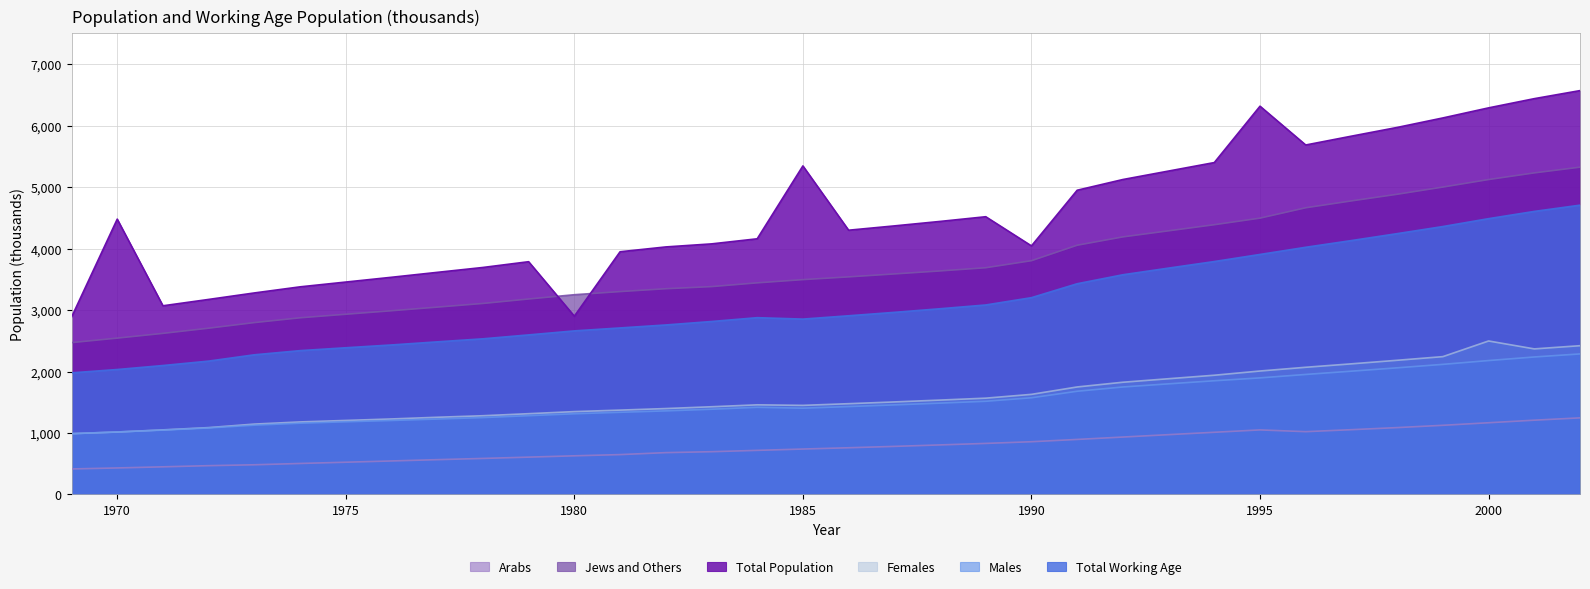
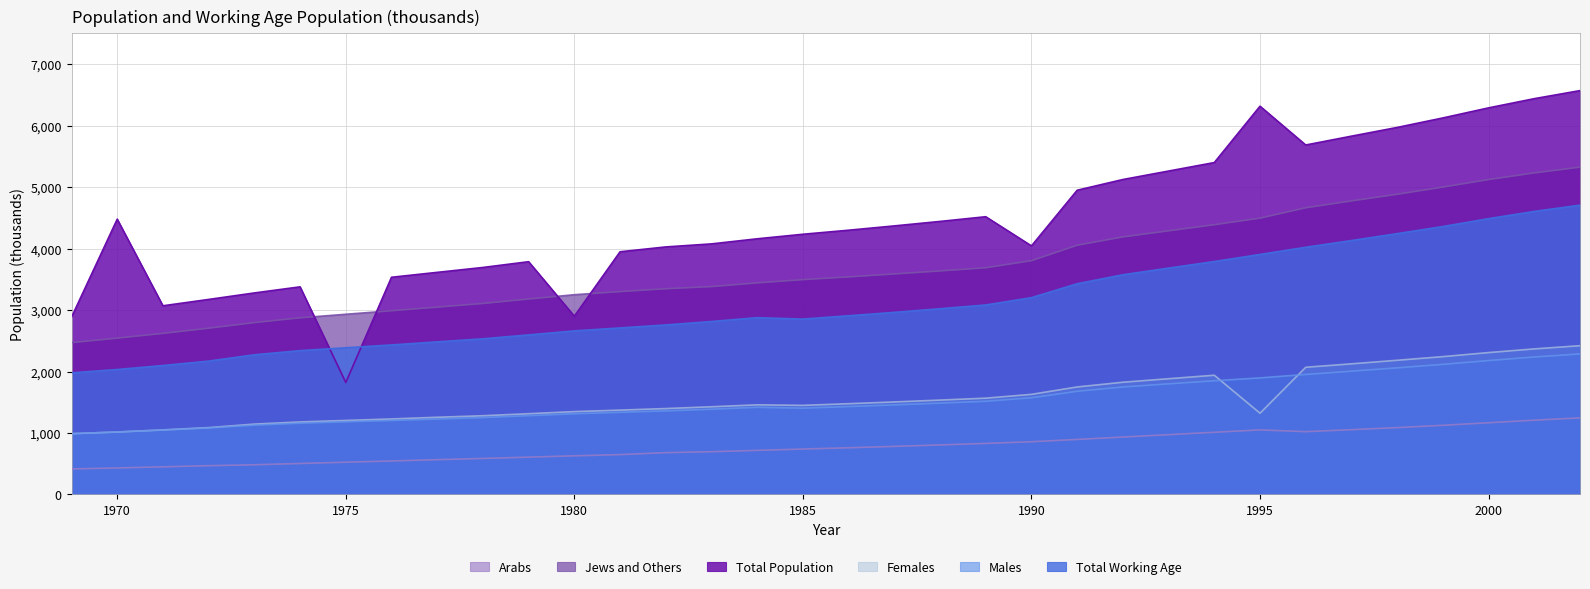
  {
    "Total Population": {
      "1970": "4,500",
-     "1975": "3,500",
+     "1975": "1,800",
      "1980": "2,900",
-     "1985": "5,300",
+     "1985": "4,200",
      "1990": "4,000",
      "1995": "6,300",
      "2000": "6,300"
    },
    "Females": {
      "1985": "1,400",
      "1990": "1,600",
-     "1995": "2,000",
-     "2000": "2,500"
+     "1995": "1,300",
+     "2000": "2,300"
    }
  }
